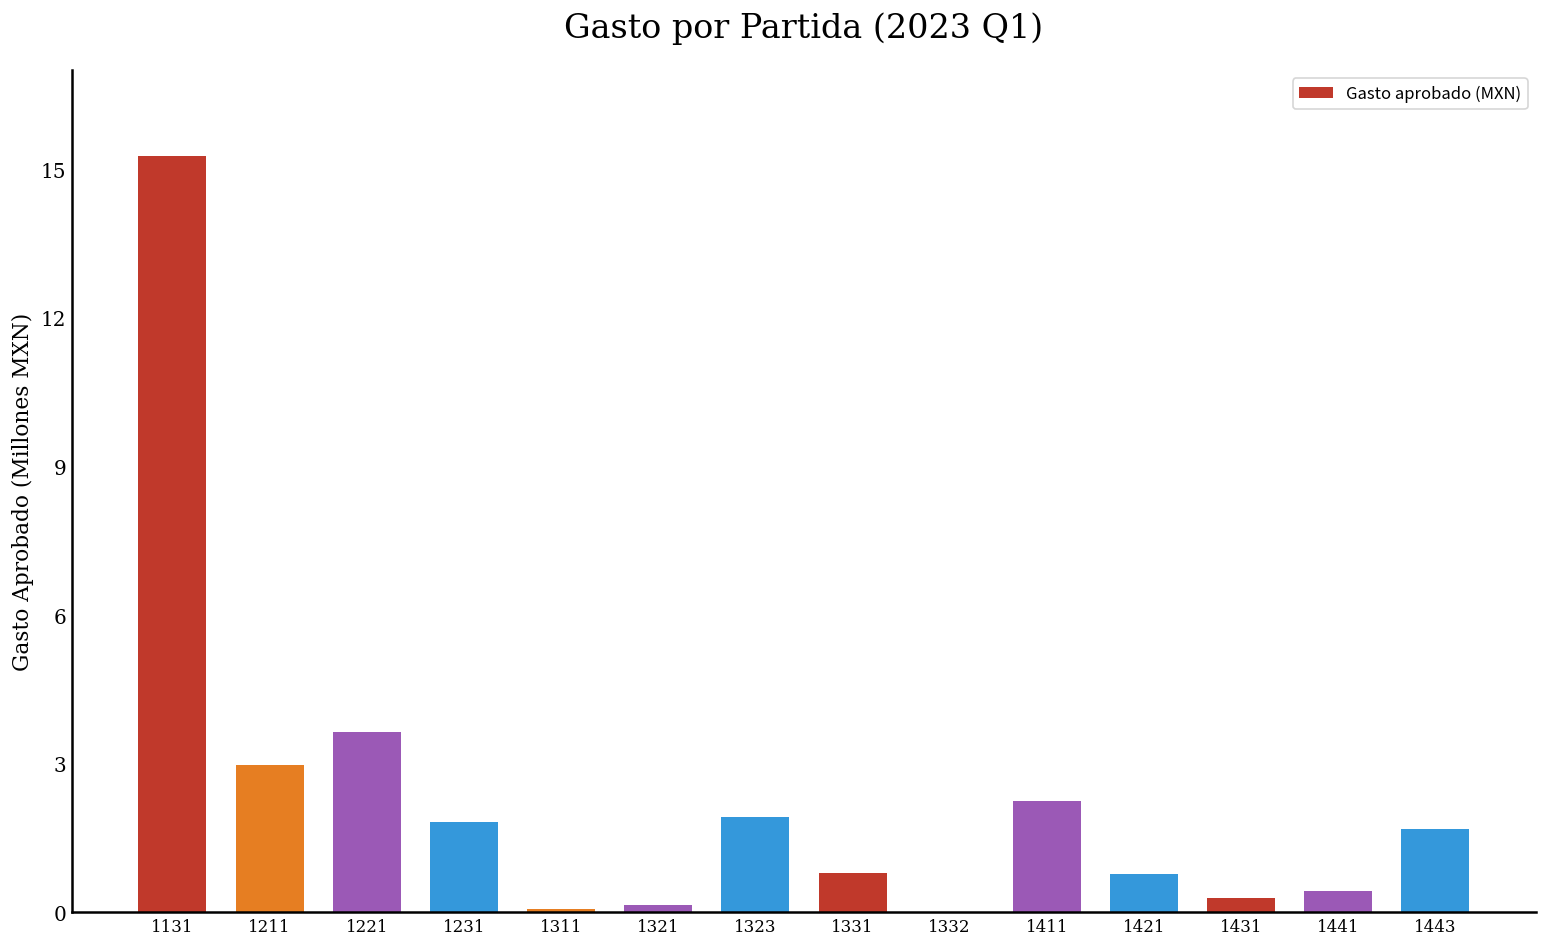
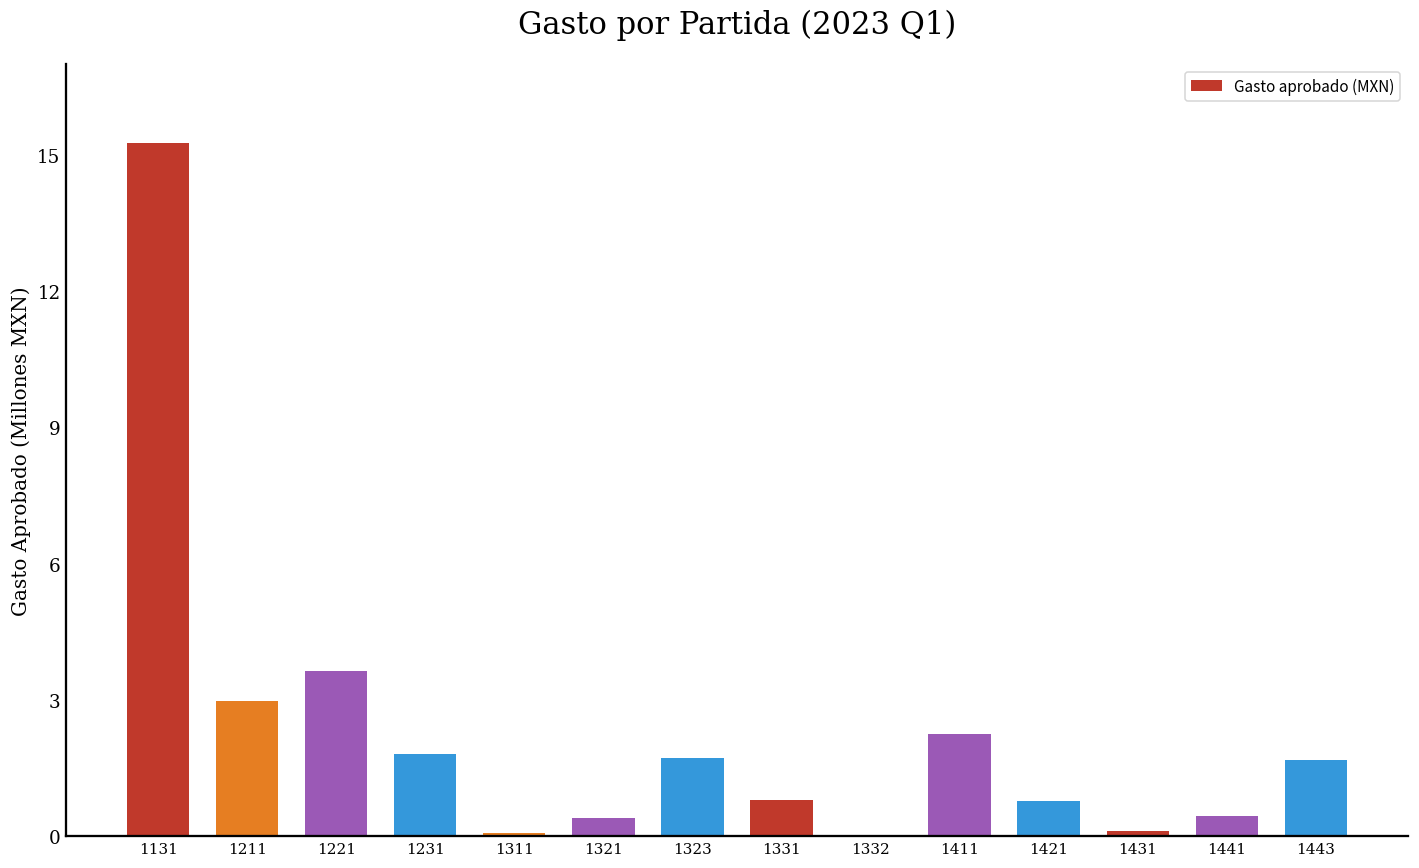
  {
    "1131": 15.3,
    "1211": 3.0,
    "1221": 3.6,
    "1231": 1.8,
    "1311": 0.1,
-   "1321": 0.2,
-   "1323": 1.9,
+   "1321": 0.4,
+   "1323": 1.7,
    "1331": 0.8,
    "1411": 2.2,
    "1421": 0.8,
-   "1431": 0.3,
+   "1431": 0.1,
    "1441": 0.4,
    "1443": 1.7
  }
